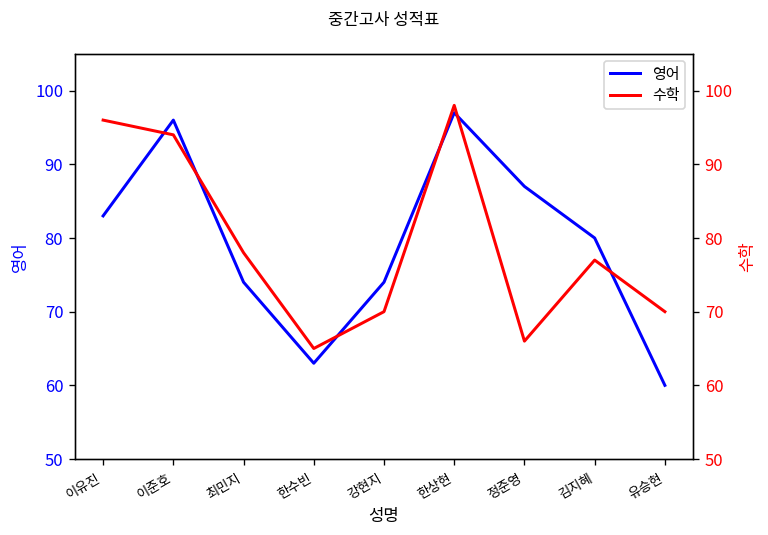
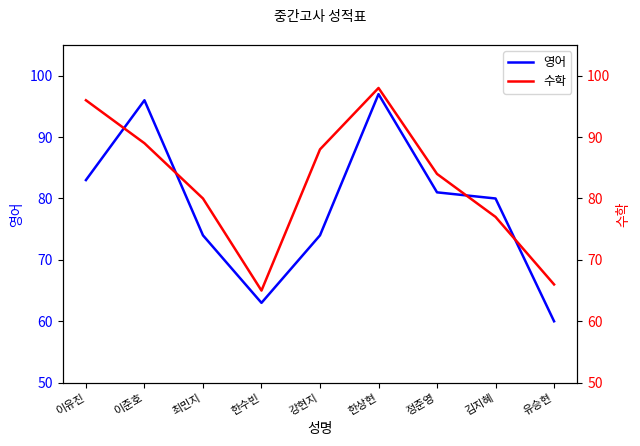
  {
    "영어": {
      "이유진": 83,
      "이준호": 96,
      "최민지": 74,
      "한수빈": 63,
      "강현지": 74,
      "한상현": 97,
-     "정준영": 87,
+     "정준영": 81,
      "김지혜": 80,
      "유승현": 60
    },
    "수학": {
      "이유진": 96,
-     "이준호": 94,
-     "최민지": 78,
+     "이준호": 89,
+     "최민지": 80,
      "한수빈": 65,
-     "강현지": 70,
+     "강현지": 88,
      "한상현": 98,
-     "정준영": 66,
+     "정준영": 84,
      "김지혜": 77,
-     "유승현": 70
+     "유승현": 66
    }
  }
